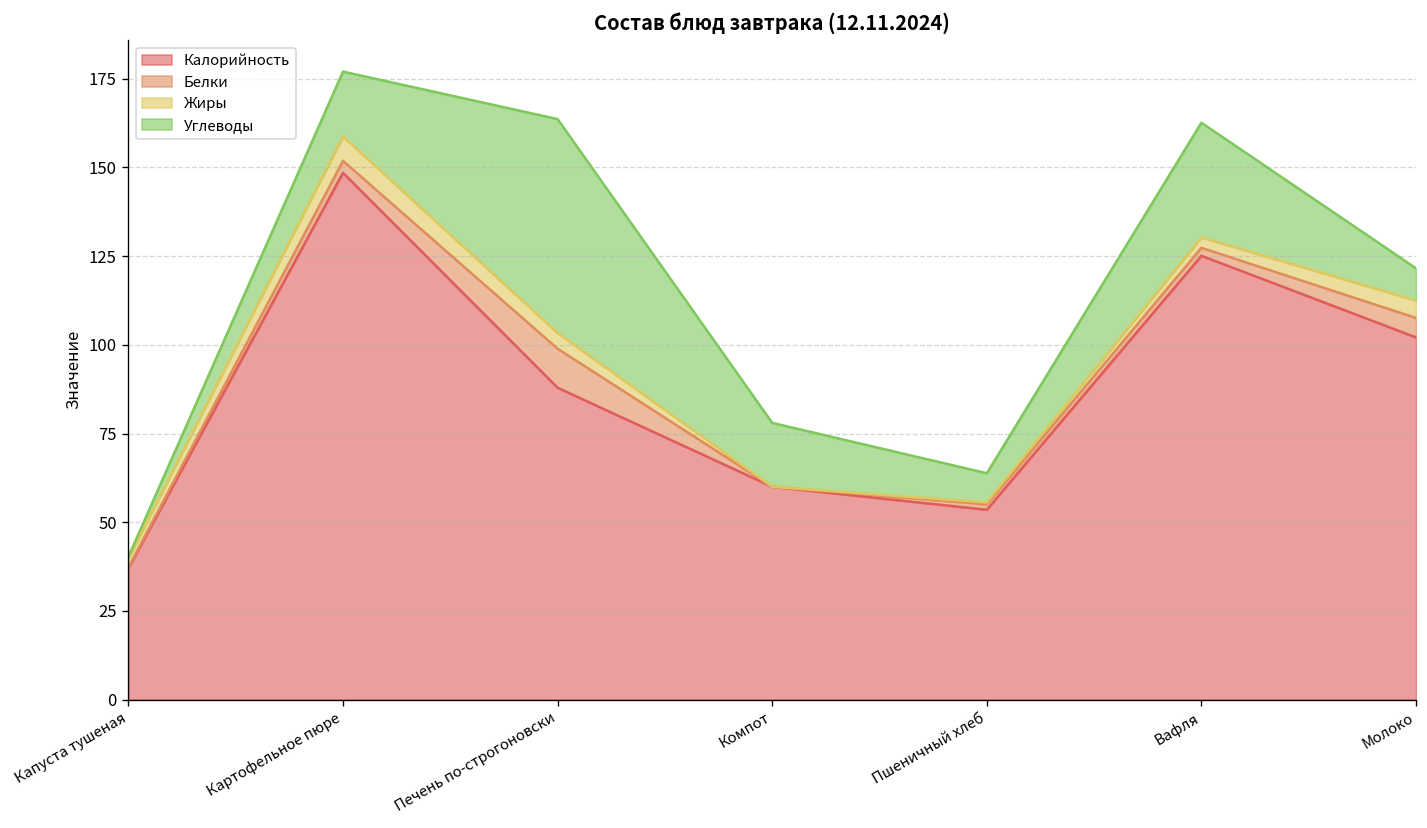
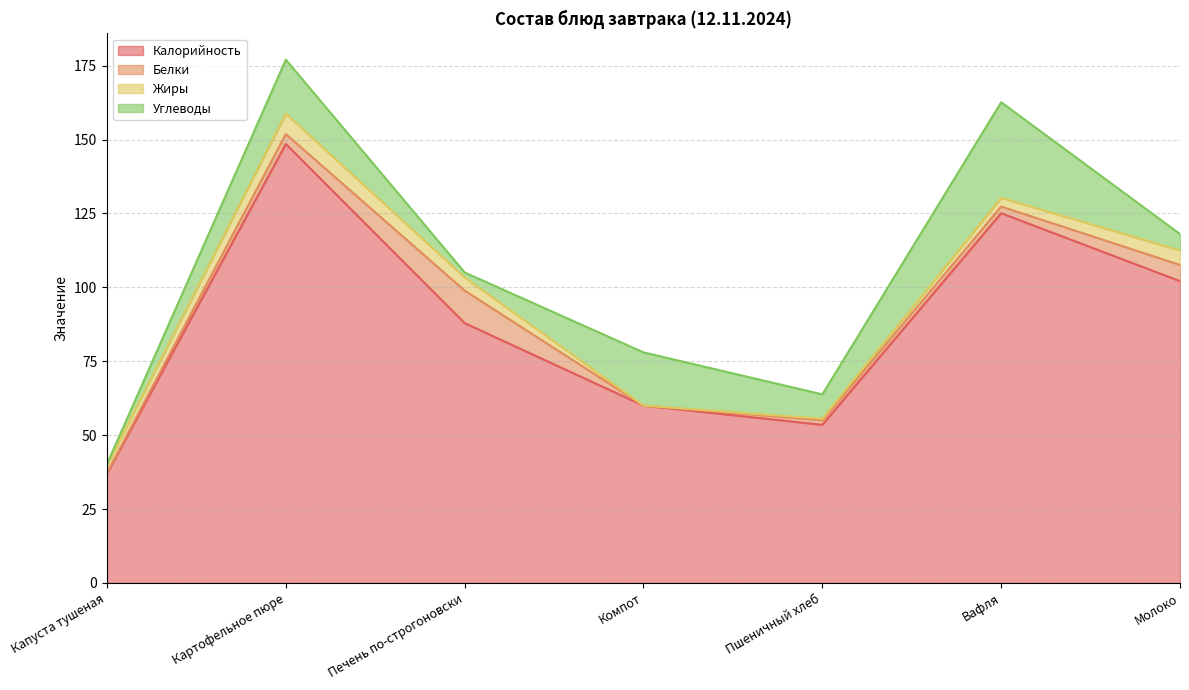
  {
    "Углеводы": {
      "Картофельное пюре": 18,
-     "Печень по-строгоновски": 60,
+     "Печень по-строгоновски": 2,
      "Компот": 18,
      "Пшеничный хлеб": 8,
      "Вафля": 32,
-     "Молоко": 9
+     "Молоко": 6
    }
  }
